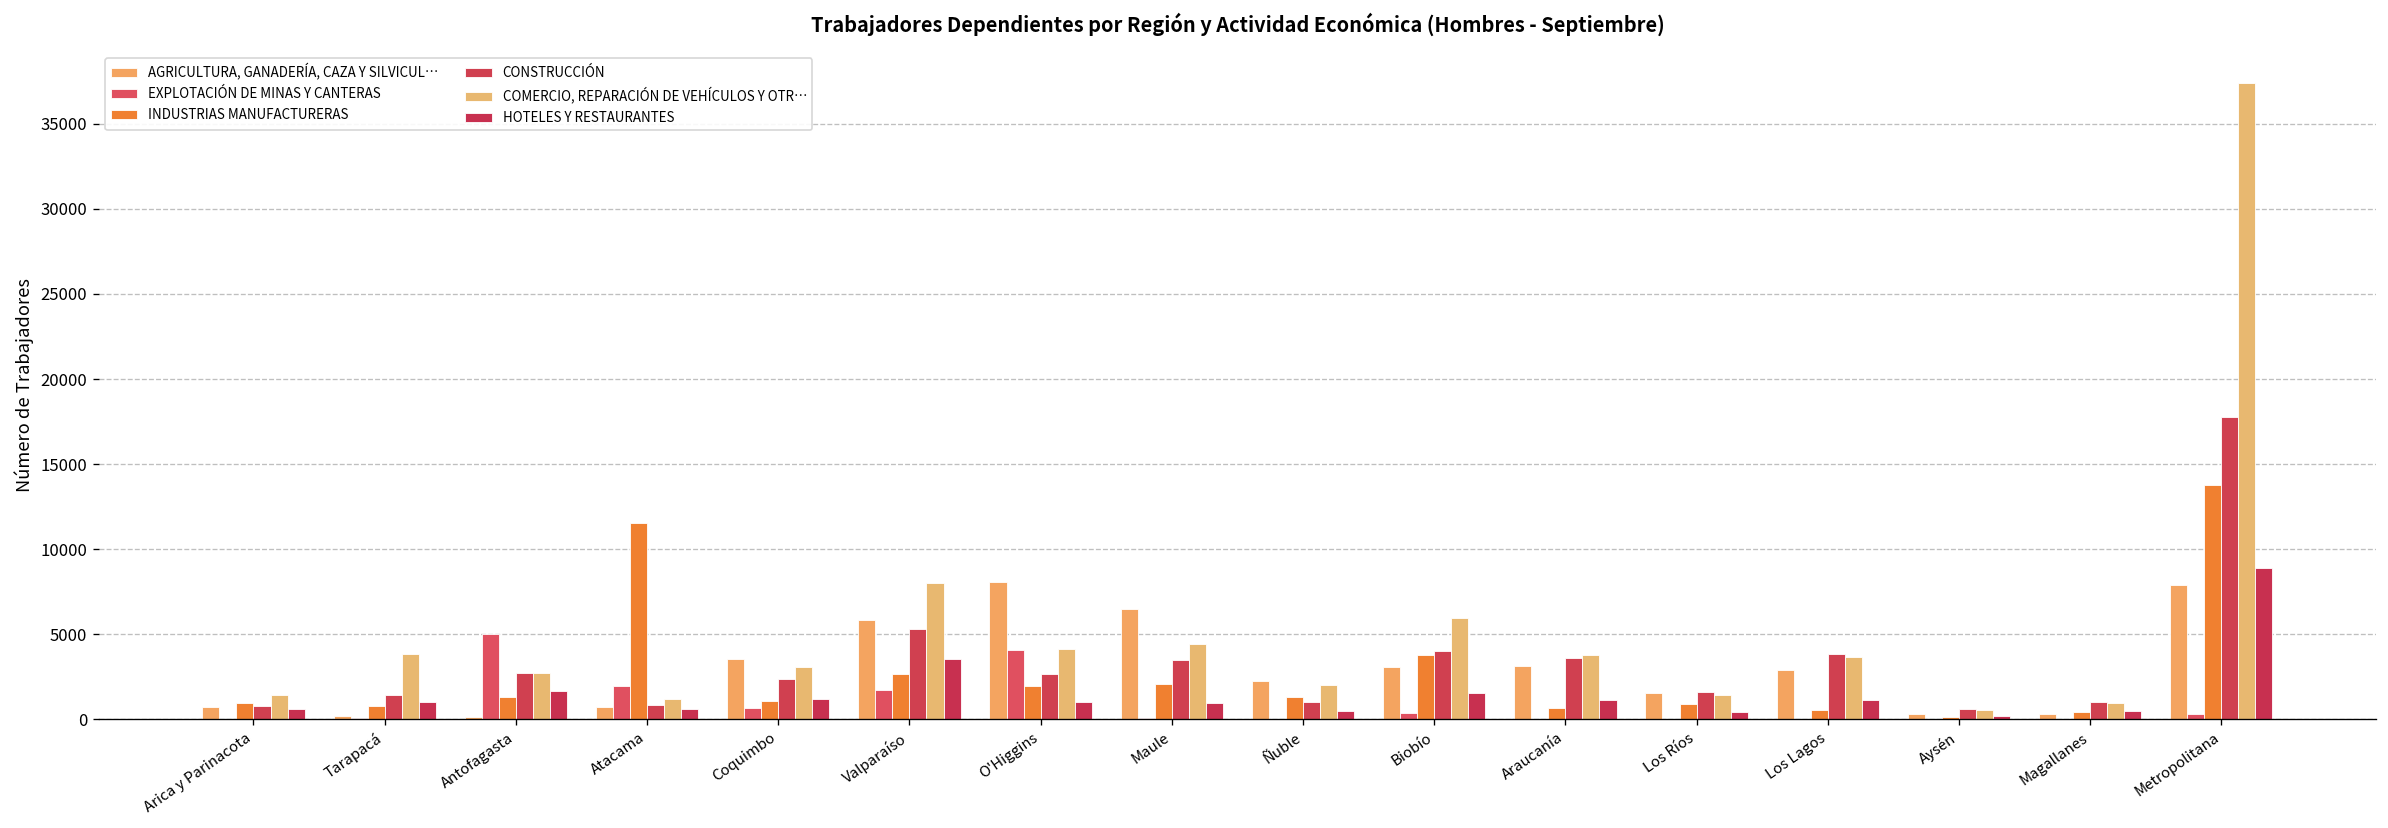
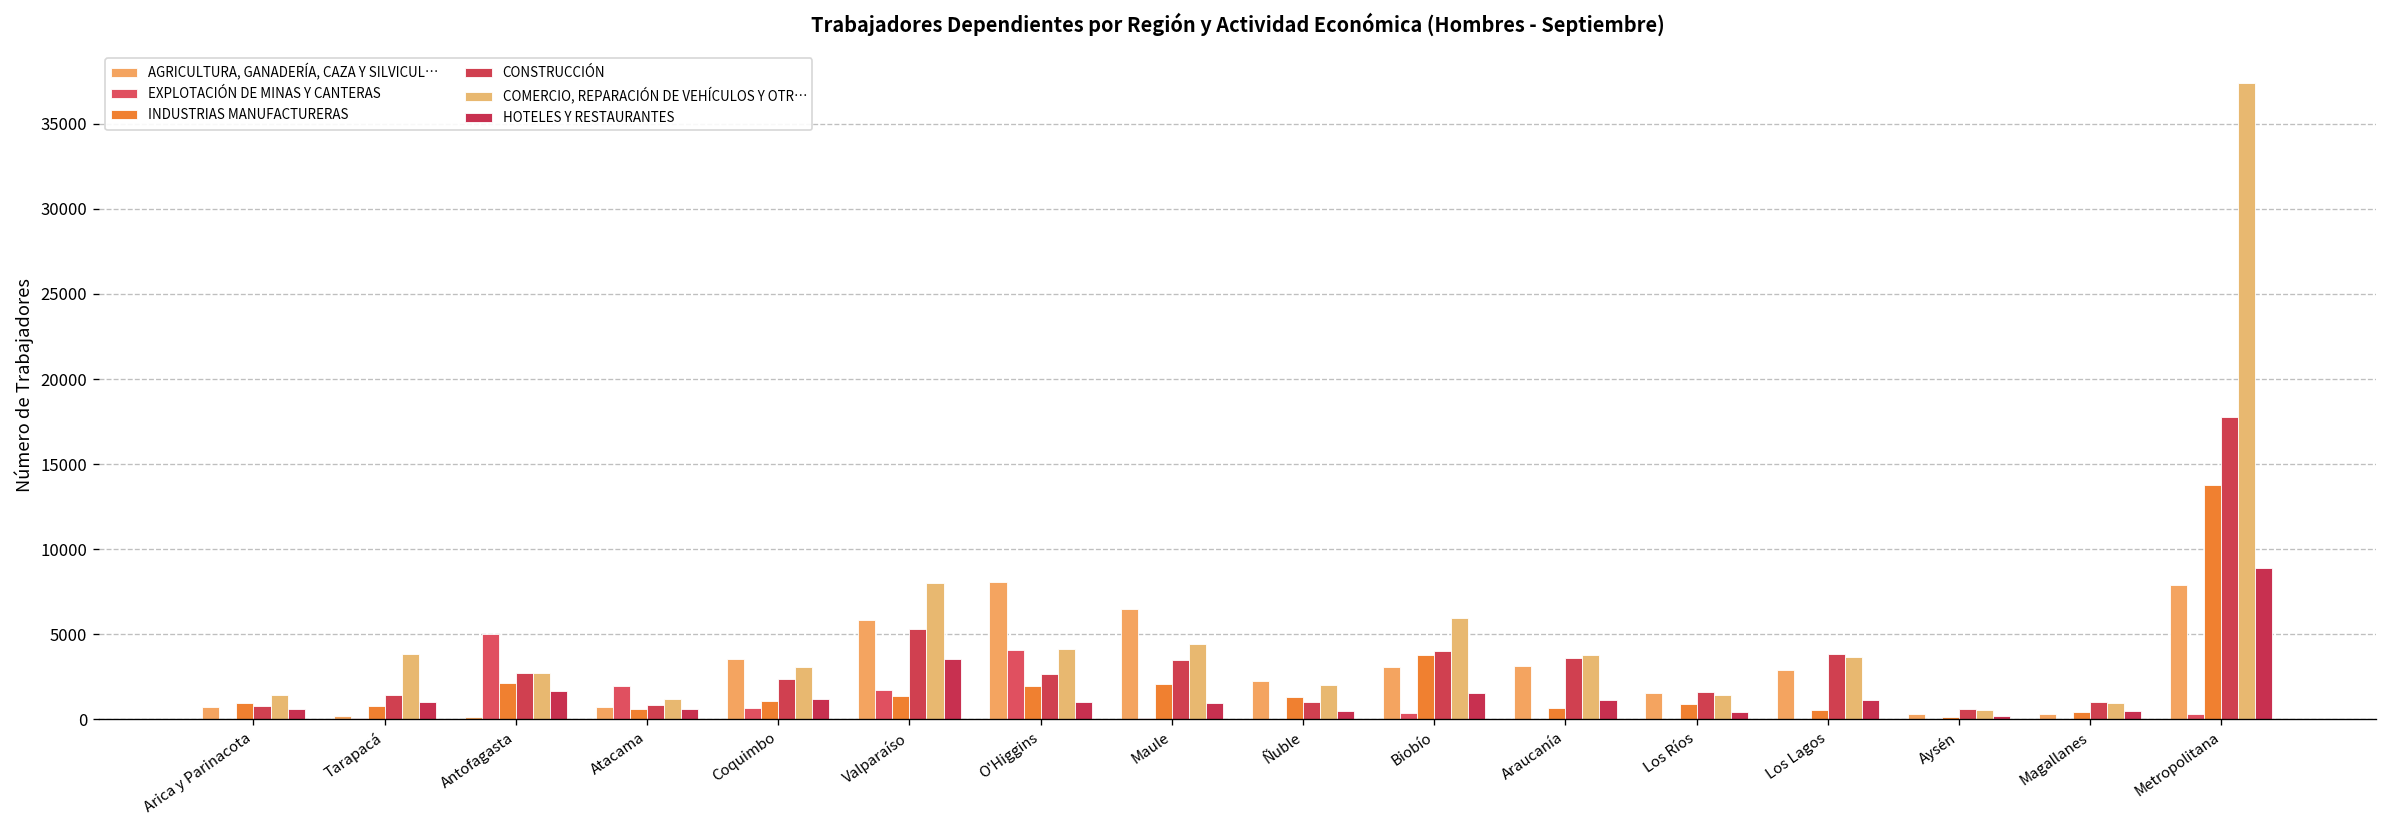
  {
    "INDUSTRIAS MANUFACTURERAS": {
      "Arica y Parinacota": 1000,
      "Tarapacá": 800,
-     "Antofagasta": 1300,
-     "Atacama": 11500,
+     "Antofagasta": 2100,
+     "Atacama": 600,
      "Coquimbo": 1100,
-     "Valparaíso": 2700,
+     "Valparaíso": 1400,
      "O'Higgins": 1900,
      "Maule": 2100,
      "Ñuble": 1300,
      "Biobío": 3800,
      "Araucanía": 700,
      "Los Ríos": 900,
      "Los Lagos": 500,
      "Magallanes": 400,
      "Metropolitana": 13700
    }
  }
